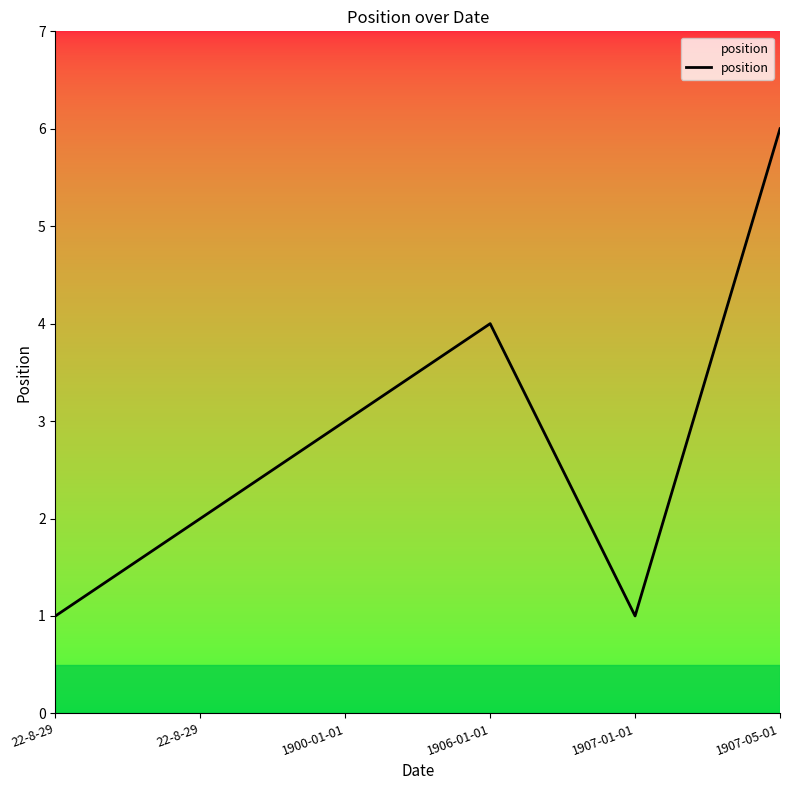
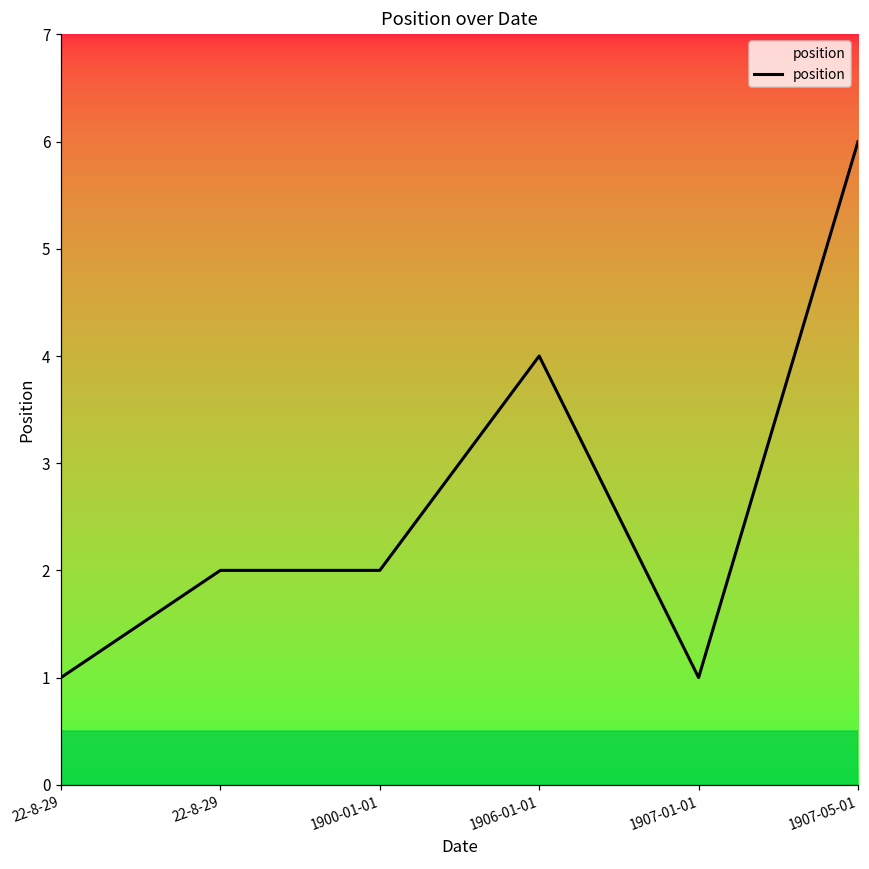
  {
-   "1900-01-01": 3,
+   "1900-01-01": 2,
    "1906-01-01": 4,
    "1907-01-01": 1,
    "1907-05-01": 6
  }
